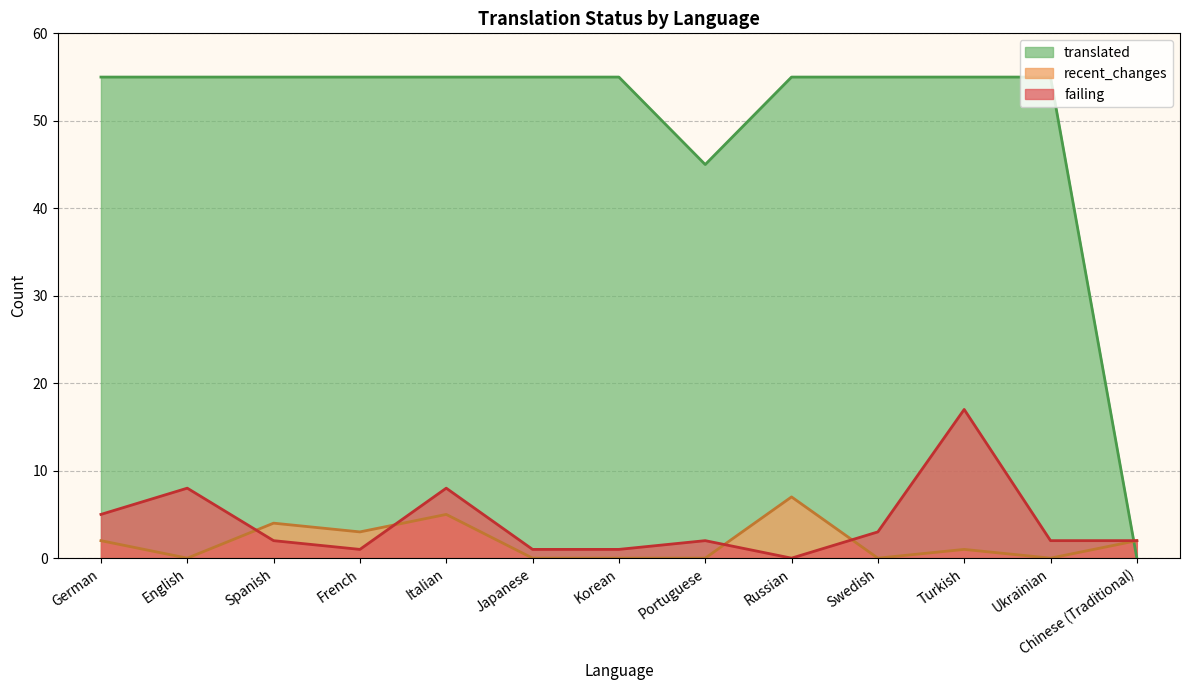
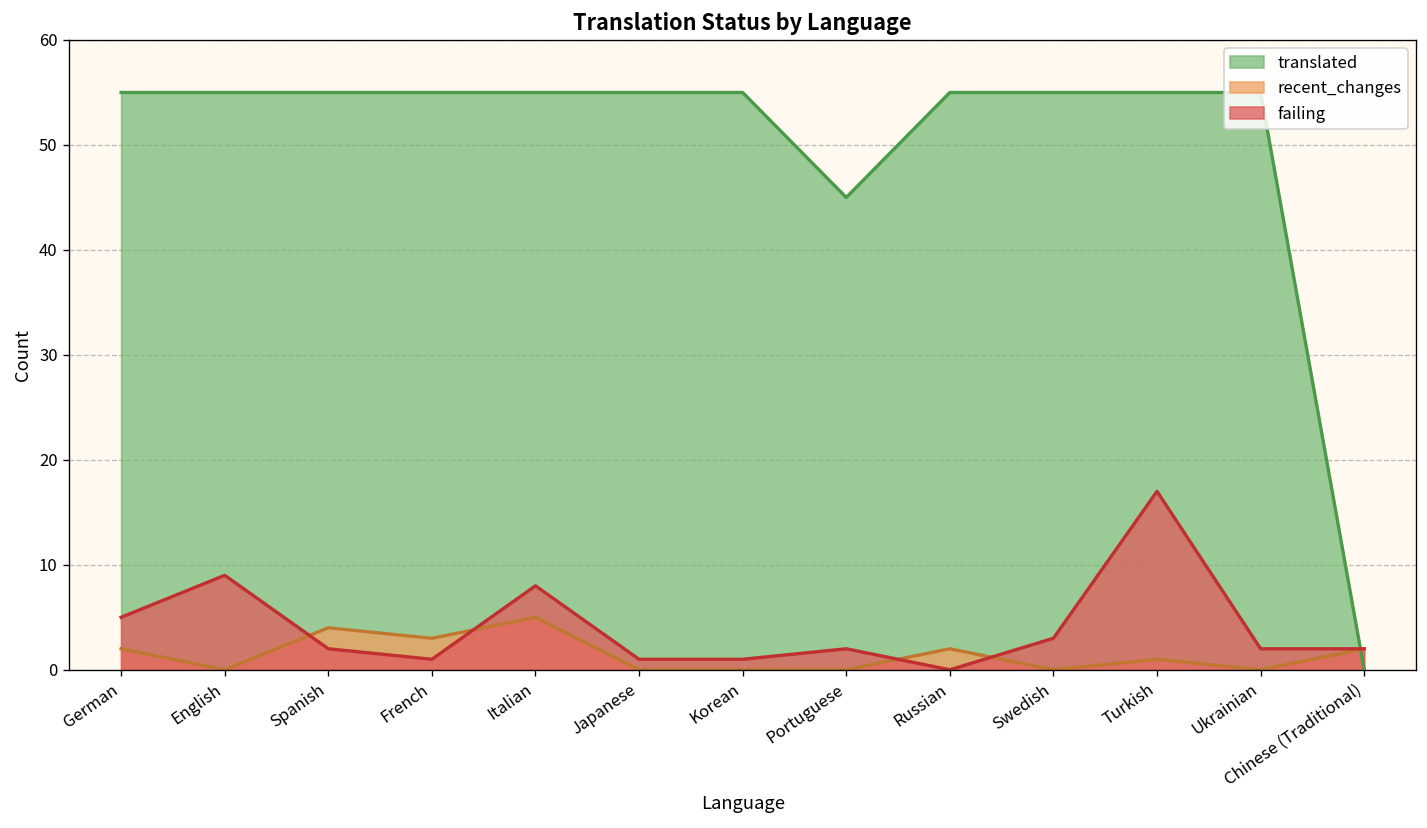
  {
    "translated": {
      "German": 55,
      "English": 55,
      "Spanish": 55,
      "French": 55,
      "Italian": 55,
      "Japanese": 55,
      "Korean": 55,
      "Portuguese": 45,
      "Russian": 55,
      "Swedish": 55,
      "Turkish": 55,
      "Chinese (Traditional)": 0
    },
    "recent_changes": {
      "German": 2,
      "English": 0,
      "Spanish": 4,
      "French": 3,
      "Italian": 5,
      "Japanese": 0,
      "Korean": 0,
      "Portuguese": 0,
-     "Russian": 7,
+     "Russian": 2,
      "Swedish": 0,
      "Turkish": 1,
      "Ukrainian": 0
    },
    "failing": {
      "German": 5,
-     "English": 8,
+     "English": 9,
      "Spanish": 2,
      "French": 1,
      "Italian": 8,
      "Japanese": 1,
      "Korean": 1,
      "Portuguese": 2,
      "Russian": 0,
      "Swedish": 3,
      "Turkish": 17,
      "Ukrainian": 2
    }
  }
